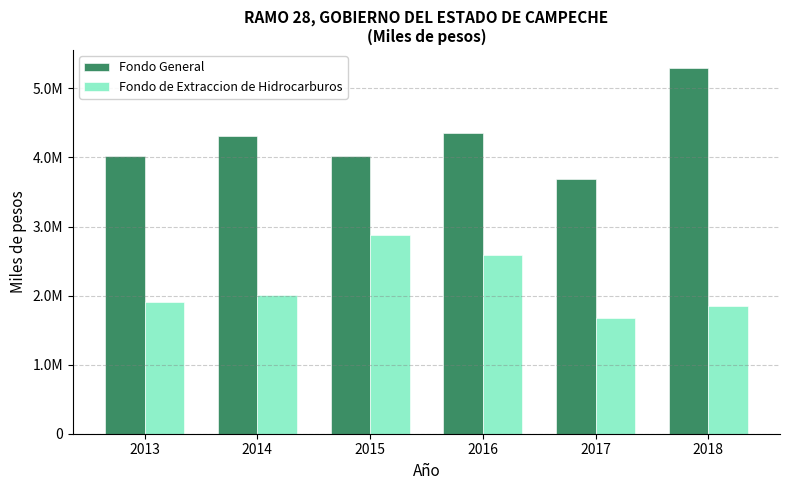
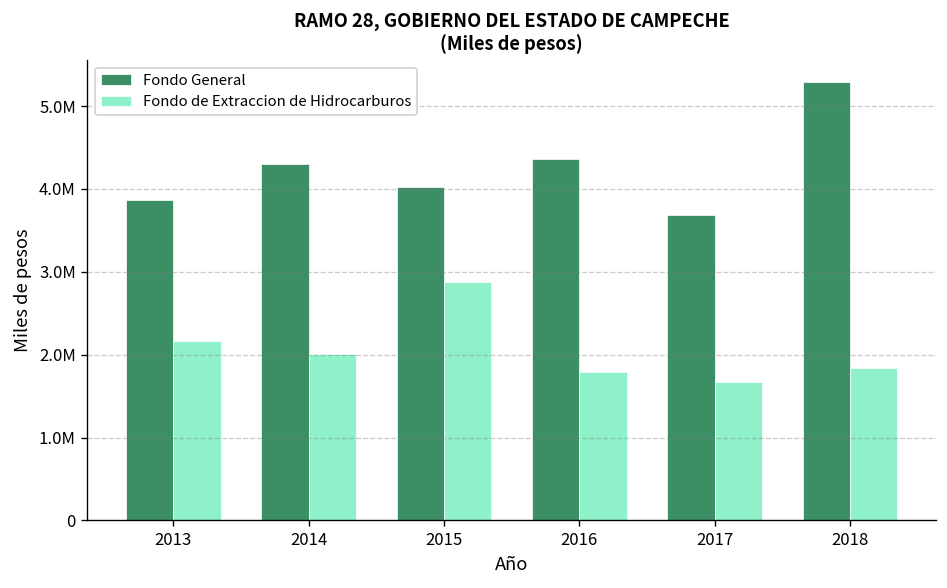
  {
    "Fondo General": {
-     "2013": 4000000,
+     "2013": 3900000,
      "2014": 4300000,
      "2015": 4000000,
      "2016": 4400000,
      "2017": 3700000,
      "2018": 5300000
    },
    "Fondo de Extraccion de Hidrocarburos": {
-     "2013": 1900000,
+     "2013": 2200000,
      "2014": 2000000,
      "2015": 2900000,
-     "2016": 2600000,
+     "2016": 1800000,
      "2017": 1700000,
      "2018": 1800000
    }
  }
